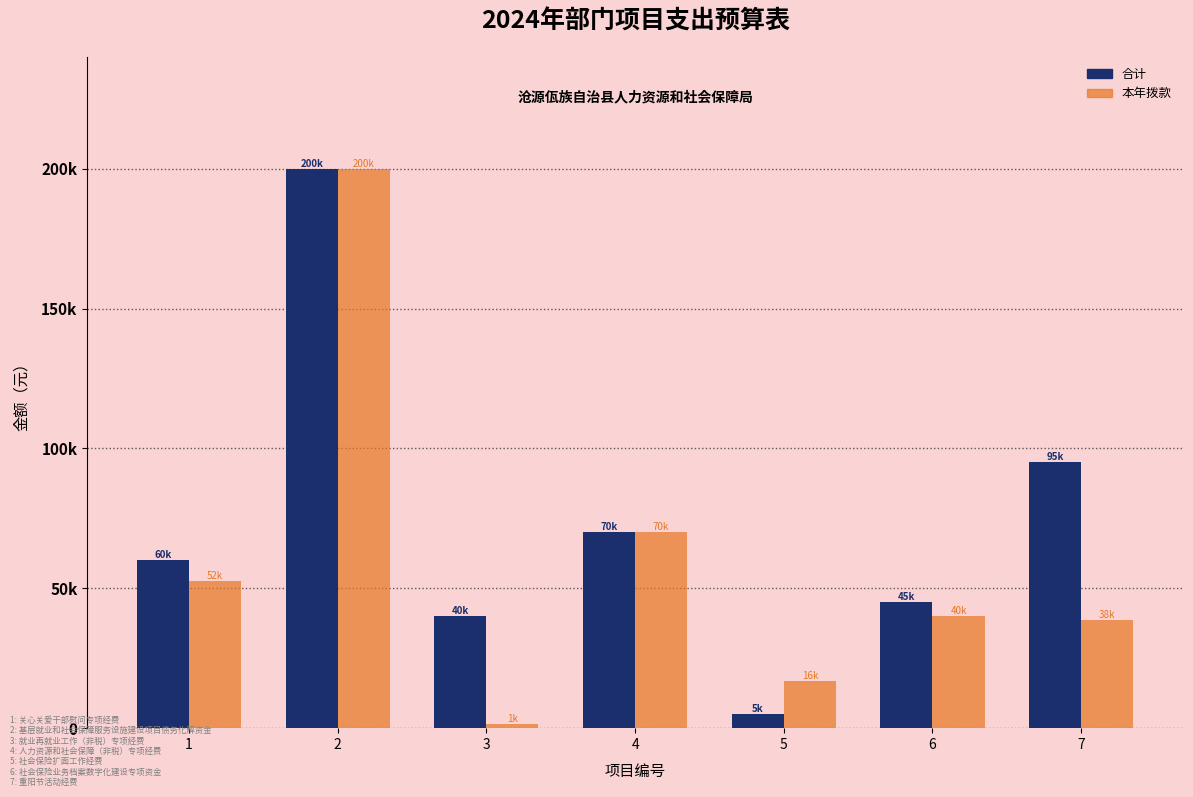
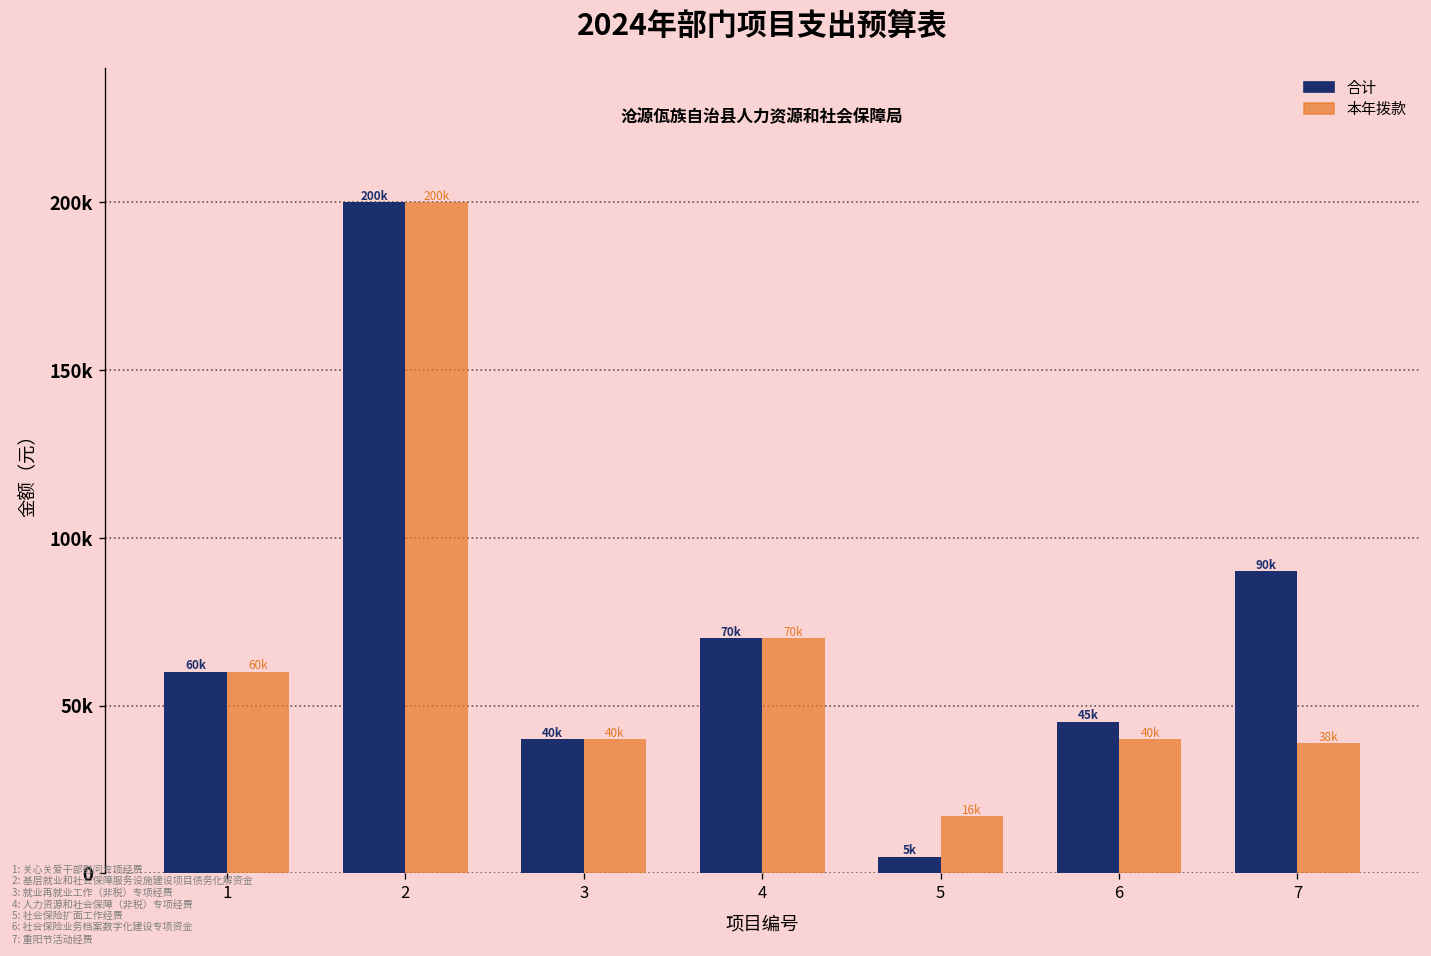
  {
    "合计": {
      "1": "60k",
      "2": "200k",
      "3": "40k",
      "4": "70k",
      "5": "5k",
      "6": "45k",
-     "7": "95k"
+     "7": "90k"
    },
    "本年拨款": {
-     "1": "52k",
+     "1": "60k",
      "2": "200k",
-     "3": "1k",
+     "3": "40k",
      "4": "70k",
      "6": "40k"
    }
  }
